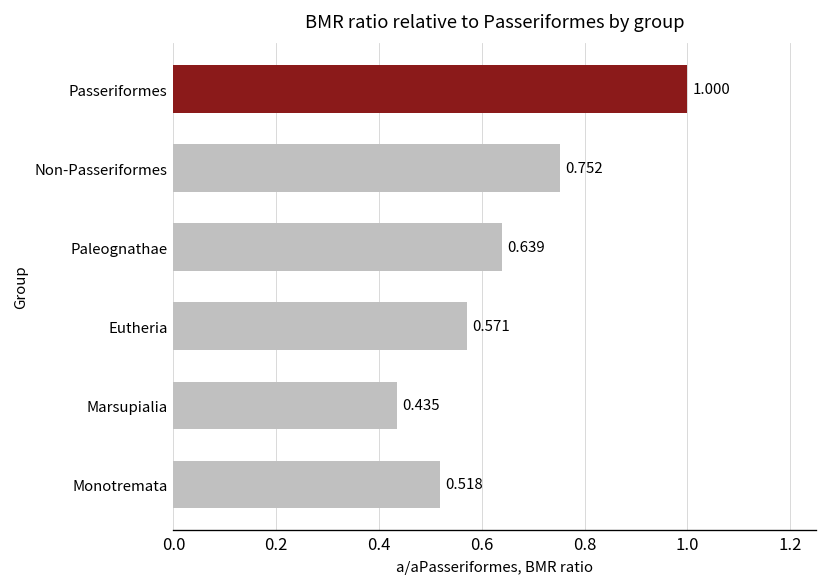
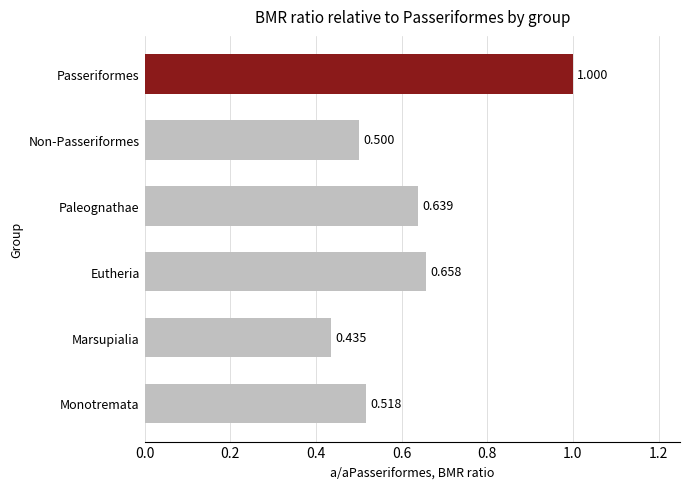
  {
    "Passeriformes": 1.000,
-   "Non-Passeriformes": 0.752,
+   "Non-Passeriformes": 0.500,
    "Paleognathae": 0.639,
-   "Eutheria": 0.571,
+   "Eutheria": 0.658,
    "Marsupialia": 0.435,
    "Monotremata": 0.518
  }
